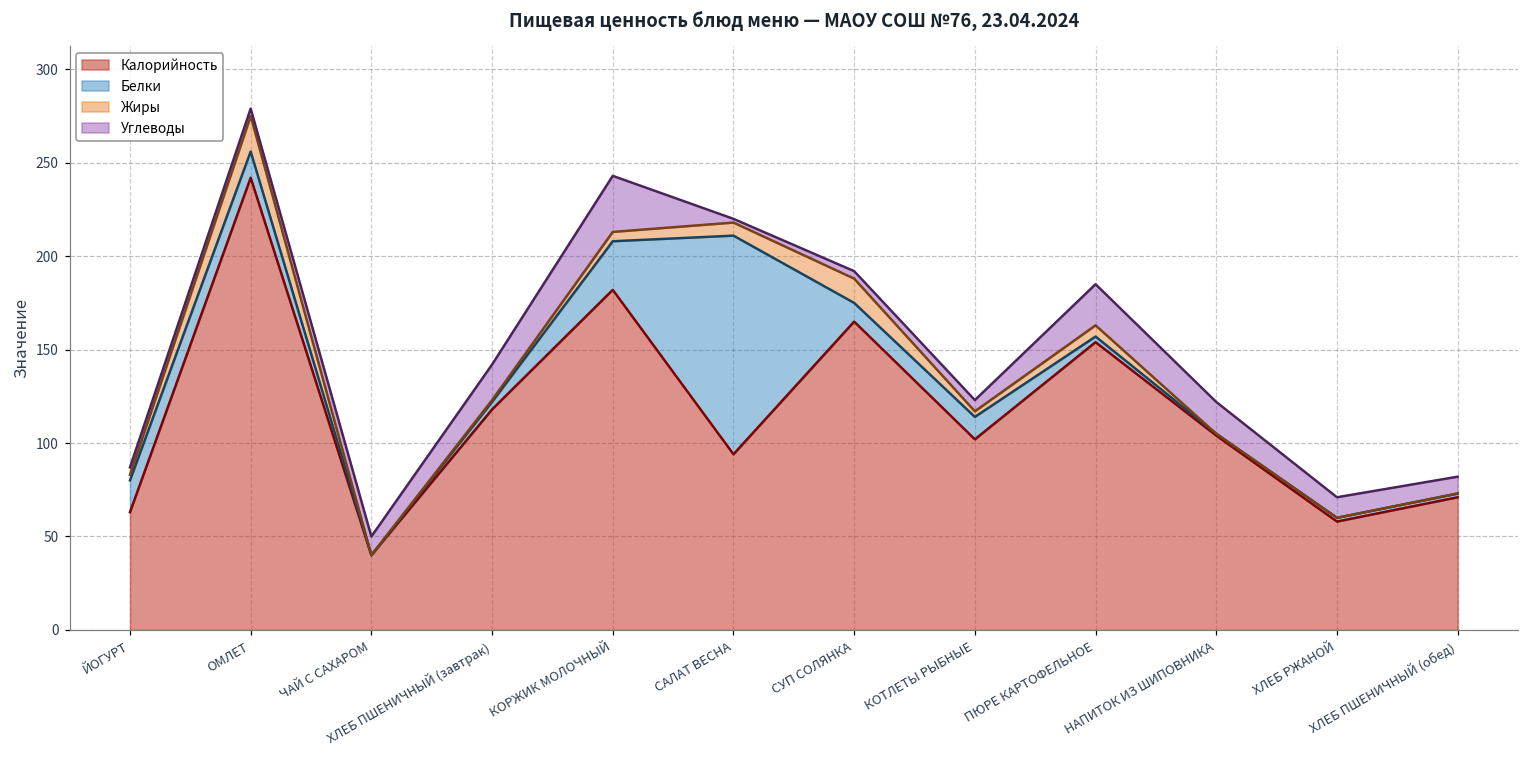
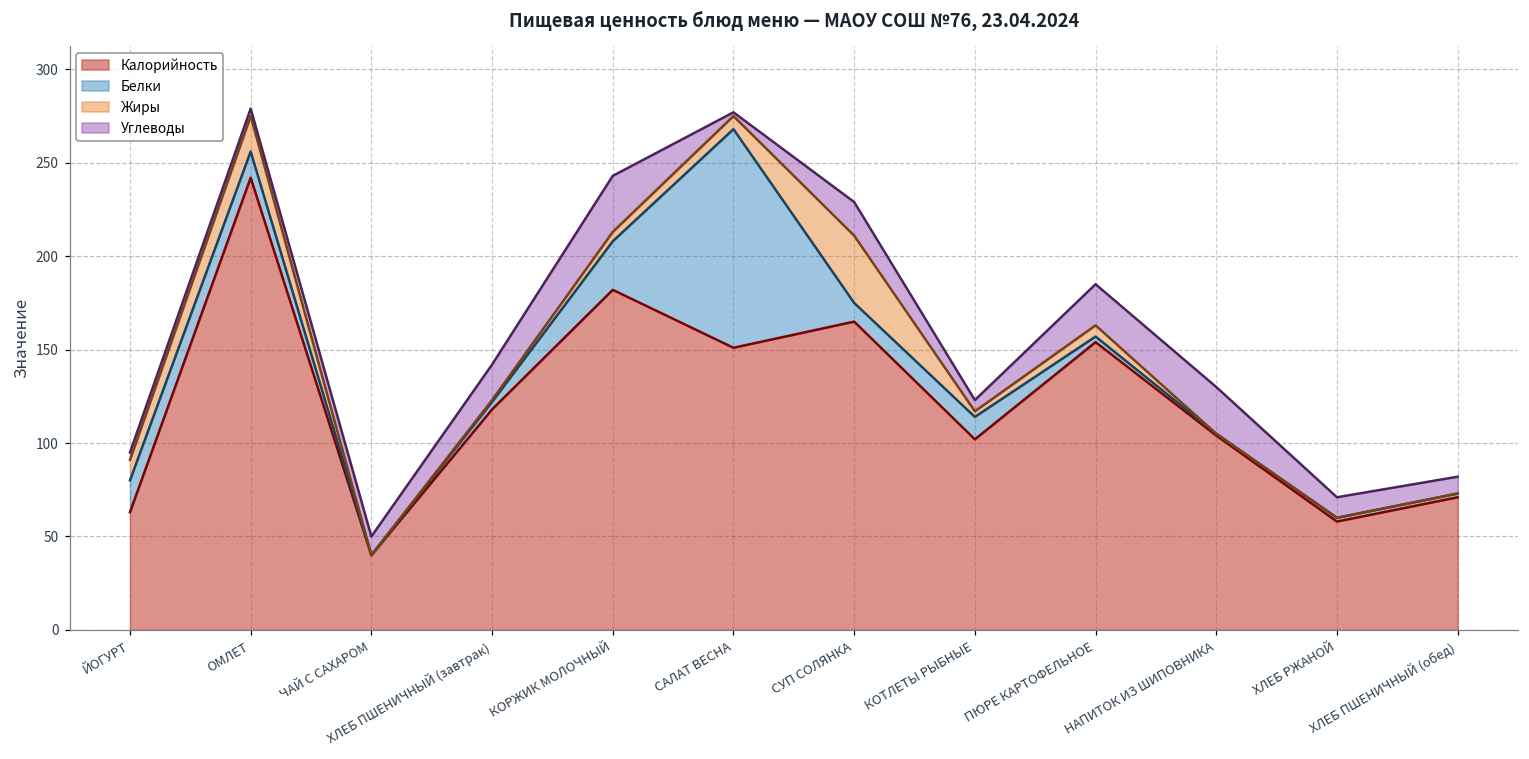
  {
    "Калорийность": {
      "ЙОГУРТ": 63,
      "ОМЛЕТ": 242,
      "ХЛЕБ ПШЕНИЧНЫЙ (завтрак)": 118,
      "КОРЖИК МОЛОЧНЫЙ": 182,
-     "САЛАТ ВЕСНА": 94,
+     "САЛАТ ВЕСНА": 151,
      "СУП СОЛЯНКА": 165,
      "КОТЛЕТЫ РЫБНЫЕ": 102,
      "ПЮРЕ КАРТОФЕЛЬНОЕ": 154,
      "ХЛЕБ РЖАНОЙ": 58,
      "ХЛЕБ ПШЕНИЧНЫЙ (обед)": 71
    },
    "Белки": {
      "ЙОГУРТ": 17,
      "ОМЛЕТ": 14,
      "КОРЖИК МОЛОЧНЫЙ": 26,
      "САЛАТ ВЕСНА": 117,
      "СУП СОЛЯНКА": 10,
      "КОТЛЕТЫ РЫБНЫЕ": 12,
      "ПЮРЕ КАРТОФЕЛЬНОЕ": 3
    },
    "Жиры": {
-     "ЙОГУРТ": 3,
+     "ЙОГУРТ": 11,
      "ОМЛЕТ": 19,
      "КОРЖИК МОЛОЧНЫЙ": 5,
      "САЛАТ ВЕСНА": 7,
-     "СУП СОЛЯНКА": 13,
+     "СУП СОЛЯНКА": 36,
      "КОТЛЕТЫ РЫБНЫЕ": 3,
      "ПЮРЕ КАРТОФЕЛЬНОЕ": 6
    },
    "Углеводы": {
      "ЙОГУРТ": 4,
      "ОМЛЕТ": 4,
      "ЧАЙ С САХАРОМ": 10,
      "ХЛЕБ ПШЕНИЧНЫЙ (завтрак)": 19,
      "КОРЖИК МОЛОЧНЫЙ": 30,
      "САЛАТ ВЕСНА": 2,
-     "СУП СОЛЯНКА": 4,
+     "СУП СОЛЯНКА": 18,
      "КОТЛЕТЫ РЫБНЫЕ": 6,
      "ПЮРЕ КАРТОФЕЛЬНОЕ": 22,
-     "НАПИТОК ИЗ ШИПОВНИКА": 17,
+     "НАПИТОК ИЗ ШИПОВНИКА": 25,
      "ХЛЕБ РЖАНОЙ": 11,
      "ХЛЕБ ПШЕНИЧНЫЙ (обед)": 9
    }
  }
